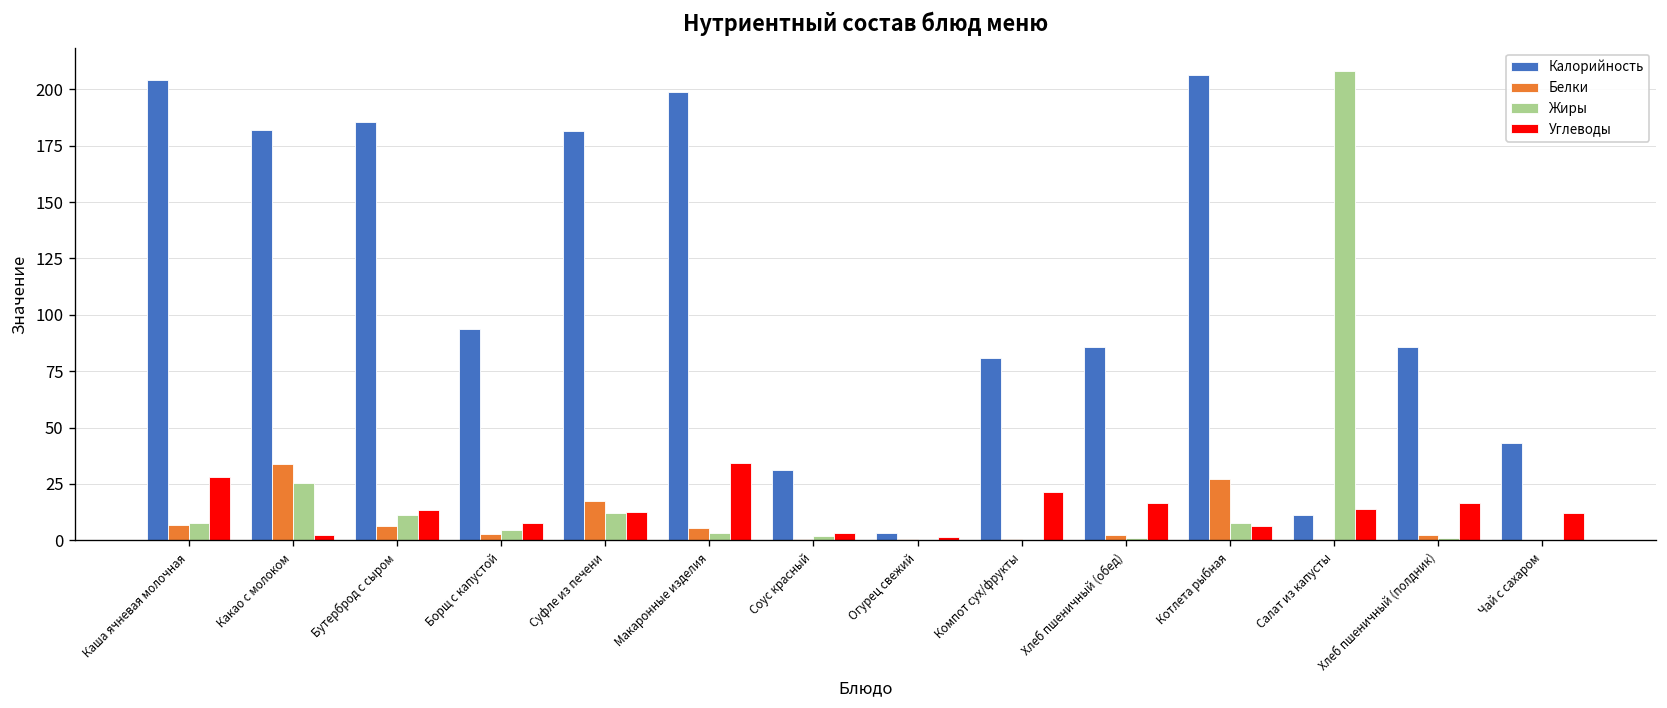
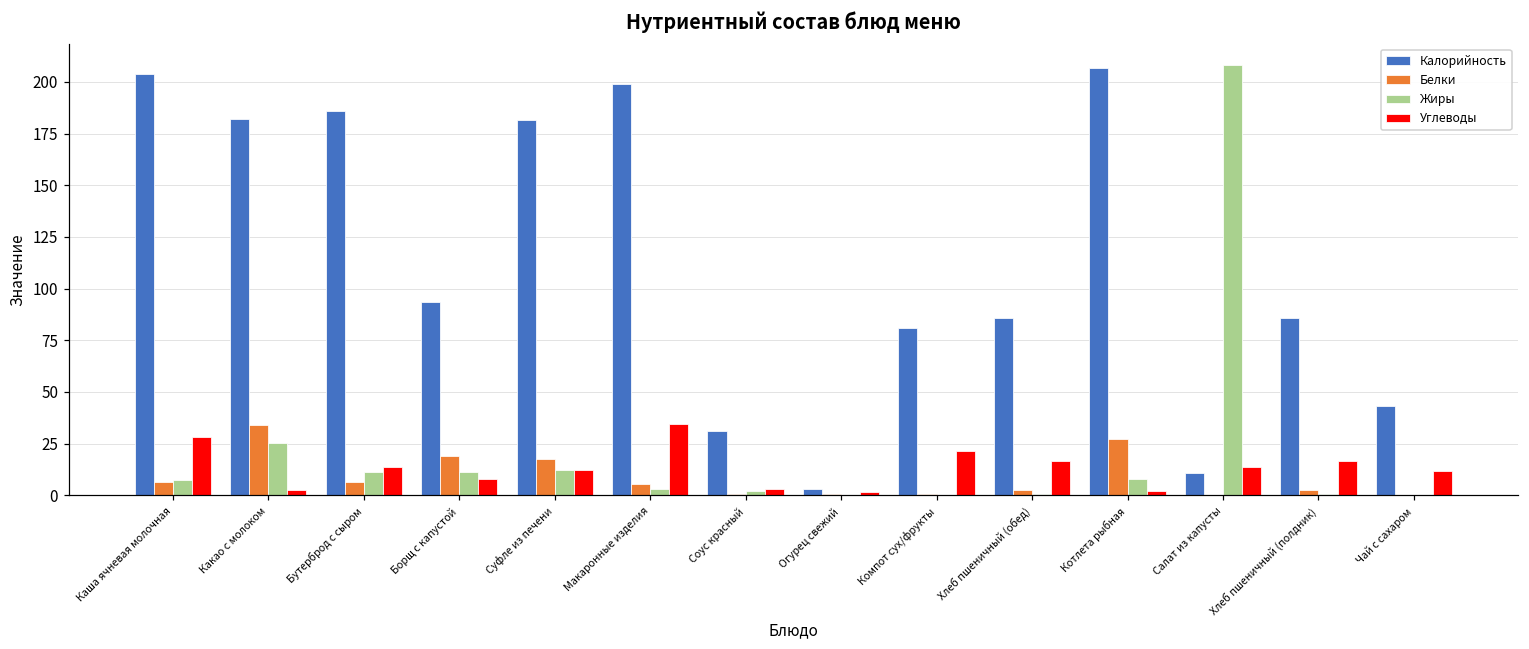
  {
    "Калорийность": {
      "Каша ячневая молочная": 204,
      "Какао с молоком": 182,
      "Бутерброд с сыром": 186,
      "Борщ с капустой": 94,
      "Суфле из печени": 182,
      "Макаронные изделия": 199,
      "Соус красный": 31,
      "Огурец свежий": 3,
      "Компот сух/фрукты": 81,
      "Хлеб пшеничный (обед)": 86,
      "Котлета рыбная": 207,
      "Салат из капусты": 11,
      "Хлеб пшеничный (полдник)": 86,
      "Чай с сахаром": 43
    },
    "Белки": {
      "Каша ячневая молочная": 7,
      "Какао с молоком": 34,
      "Бутерброд с сыром": 6,
-     "Борщ с капустой": 3,
+     "Борщ с капустой": 19,
      "Суфле из печени": 17,
      "Макаронные изделия": 5,
      "Хлеб пшеничный (обед)": 2,
      "Котлета рыбная": 27,
      "Хлеб пшеничный (полдник)": 2,
      "Чай с сахаром": 0
    },
    "Жиры": {
      "Каша ячневая молочная": 8,
      "Какао с молоком": 25,
      "Бутерброд с сыром": 11,
-     "Борщ с капустой": 5,
+     "Борщ с капустой": 11,
      "Суфле из печени": 12,
      "Макаронные изделия": 3,
      "Соус красный": 2,
      "Компот сух/фрукты": 0,
      "Котлета рыбная": 8,
      "Салат из капусты": 208,
      "Чай с сахаром": 0
    },
    "Углеводы": {
      "Каша ячневая молочная": 28,
      "Какао с молоком": 2,
      "Бутерброд с сыром": 14,
      "Борщ с капустой": 8,
      "Суфле из печени": 12,
      "Макаронные изделия": 35,
      "Соус красный": 3,
      "Огурец свежий": 2,
      "Компот сух/фрукты": 21,
      "Хлеб пшеничный (обед)": 17,
-     "Котлета рыбная": 6,
+     "Котлета рыбная": 2,
      "Салат из капусты": 14,
      "Хлеб пшеничный (полдник)": 17,
      "Чай с сахаром": 12
    }
  }
